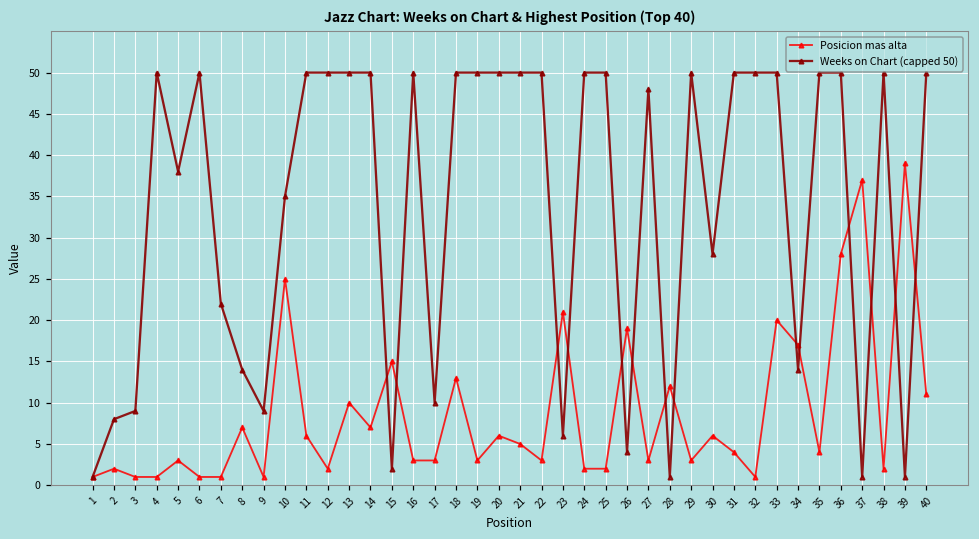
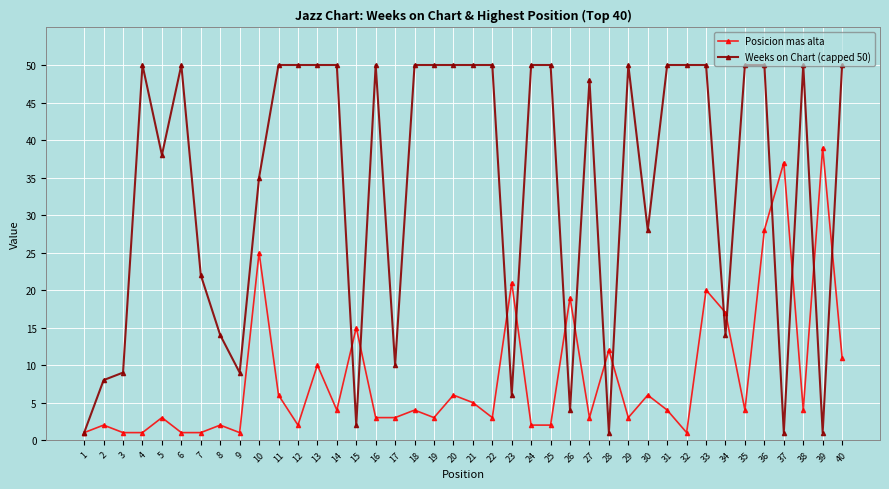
  {
    "Posicion mas alta": {
      "2": 2,
      "3": 1,
      "4": 1,
      "5": 3,
      "6": 1,
      "7": 1,
-     "8": 7,
+     "8": 2,
      "9": 1,
      "10": 25,
      "11": 6,
      "12": 2,
      "13": 10,
-     "14": 7,
+     "14": 4,
      "15": 15,
      "16": 3,
      "17": 3,
-     "18": 13,
+     "18": 4,
      "19": 3,
      "20": 6,
      "21": 5,
      "22": 3,
      "23": 21,
      "24": 2,
      "25": 2,
      "26": 19,
      "27": 3,
      "28": 12,
      "29": 3,
      "30": 6,
      "31": 4,
      "32": 1,
      "33": 20,
      "34": 17,
      "35": 4,
      "36": 28,
      "37": 37,
-     "38": 2,
+     "38": 4,
      "39": 39,
      "40": 11
    },
    "Weeks on Chart (capped 50)": {
      "2": 8,
      "3": 9,
      "4": 50,
      "5": 38,
      "6": 50,
      "7": 22,
      "8": 14,
      "9": 9,
      "10": 35,
      "11": 50,
      "12": 50,
      "13": 50,
      "14": 50,
      "15": 2,
      "16": 50,
      "17": 10,
      "18": 50,
      "19": 50,
      "20": 50,
      "21": 50,
      "22": 50,
      "23": 6,
      "24": 50,
      "25": 50,
      "26": 4,
      "27": 48,
      "28": 1,
      "29": 50,
      "30": 28,
      "31": 50,
      "32": 50,
      "33": 50,
      "34": 14,
      "37": 1,
      "39": 1
    }
  }
